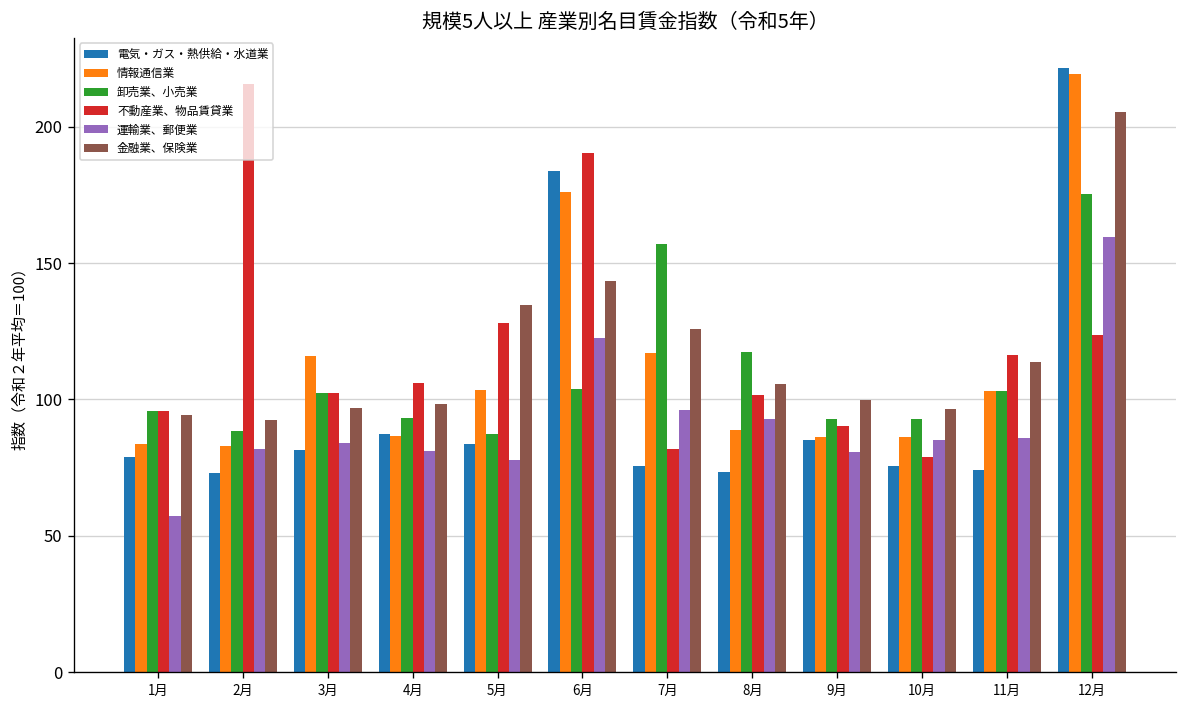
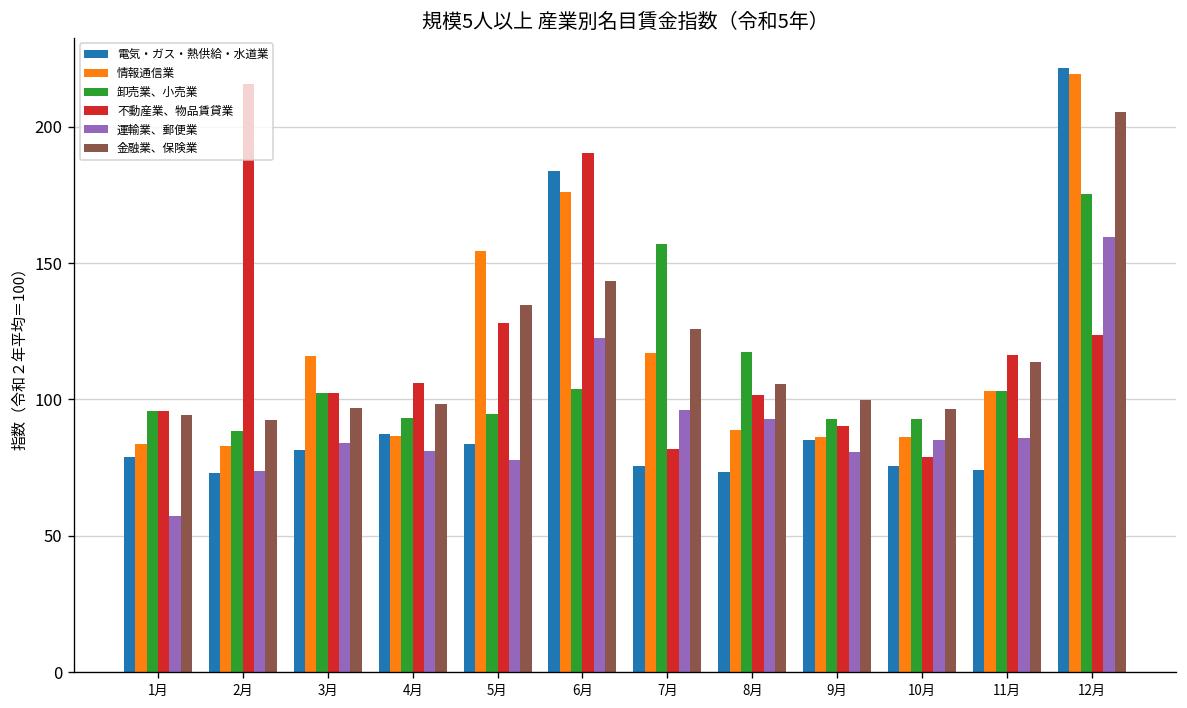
  {
    "電気・ガス・熱供給・水道業": {
      "1月": 79,
      "2月": 73,
      "3月": 82,
      "4月": 87,
      "5月": 84,
      "6月": 184,
      "7月": 76,
      "8月": 73,
      "9月": 85,
      "10月": 76,
      "11月": 74,
      "12月": 222
    },
    "情報通信業": {
      "1月": 84,
      "2月": 83,
      "3月": 116,
      "4月": 87,
-     "5月": 103,
+     "5月": 154,
      "6月": 176,
      "7月": 117,
      "8月": 89,
      "9月": 86,
      "10月": 86,
      "11月": 103,
      "12月": 219
    },
    "卸売業、小売業": {
      "1月": 96,
      "2月": 88,
      "3月": 102,
      "4月": 93,
-     "5月": 87,
+     "5月": 95,
      "6月": 104,
      "7月": 157,
      "8月": 117,
      "9月": 93,
      "10月": 93,
      "11月": 103,
      "12月": 175
    },
    "不動産業、物品賃貸業": {
      "1月": 96,
      "3月": 103,
      "4月": 106,
      "5月": 128,
      "6月": 190,
      "7月": 82,
      "8月": 102,
      "9月": 90,
      "10月": 79,
      "11月": 116,
      "12月": 124
    },
    "運輸業、郵便業": {
      "1月": 57,
-     "2月": 82,
+     "2月": 74,
      "3月": 84,
      "4月": 81,
      "5月": 78,
      "6月": 123,
      "7月": 96,
      "8月": 93,
      "9月": 81,
      "10月": 85,
      "11月": 86,
      "12月": 160
    },
    "金融業、保険業": {
      "1月": 94,
      "2月": 93,
      "3月": 97,
      "4月": 98,
      "5月": 135,
      "6月": 143,
      "7月": 126,
      "8月": 106,
      "9月": 100,
      "10月": 97,
      "11月": 114,
      "12月": 205
    }
  }
